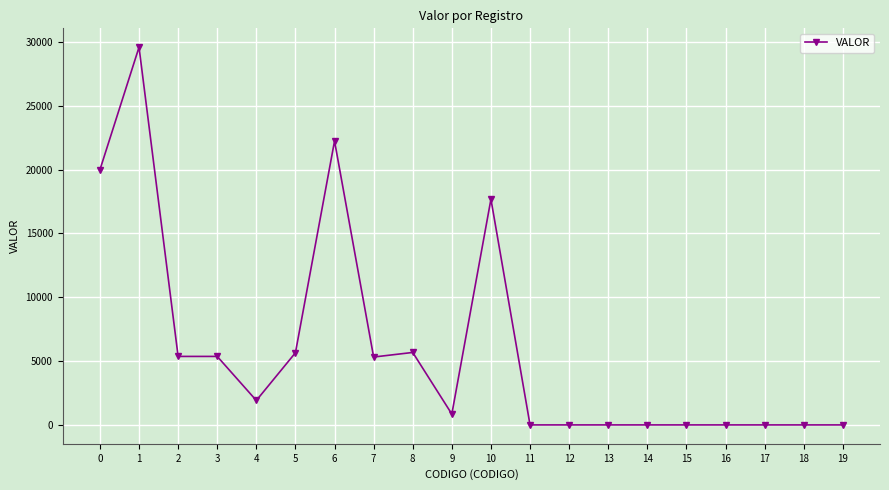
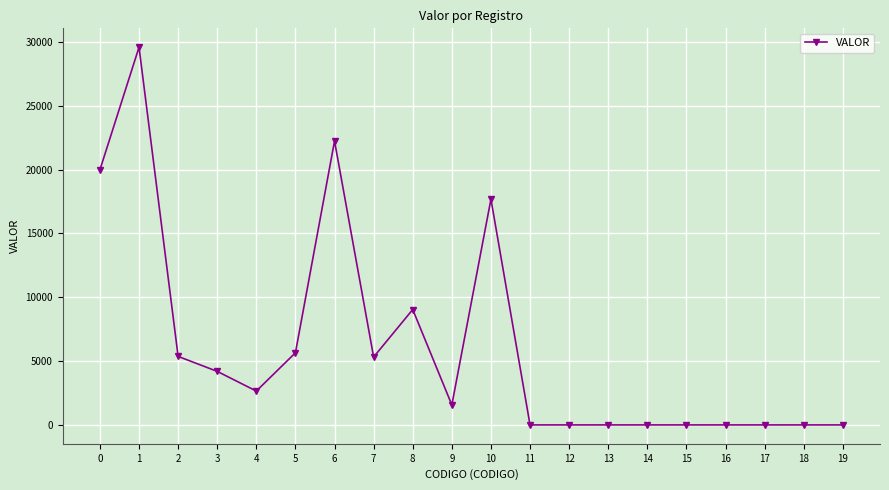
  {
    "0": 20000,
    "1": 29600,
    "2": 5400,
-   "3": 5400,
-   "4": 1900,
+   "3": 4200,
+   "4": 2700,
    "5": 5700,
    "6": 22200,
    "7": 5300,
-   "8": 5700,
-   "9": 800,
+   "8": 9000,
+   "9": 1600,
    "10": 17700,
    "11": 0,
    "12": 0,
    "13": 0,
    "14": 0,
    "15": 0,
    "16": 0,
    "17": 0,
    "18": 0,
    "19": 0
  }
